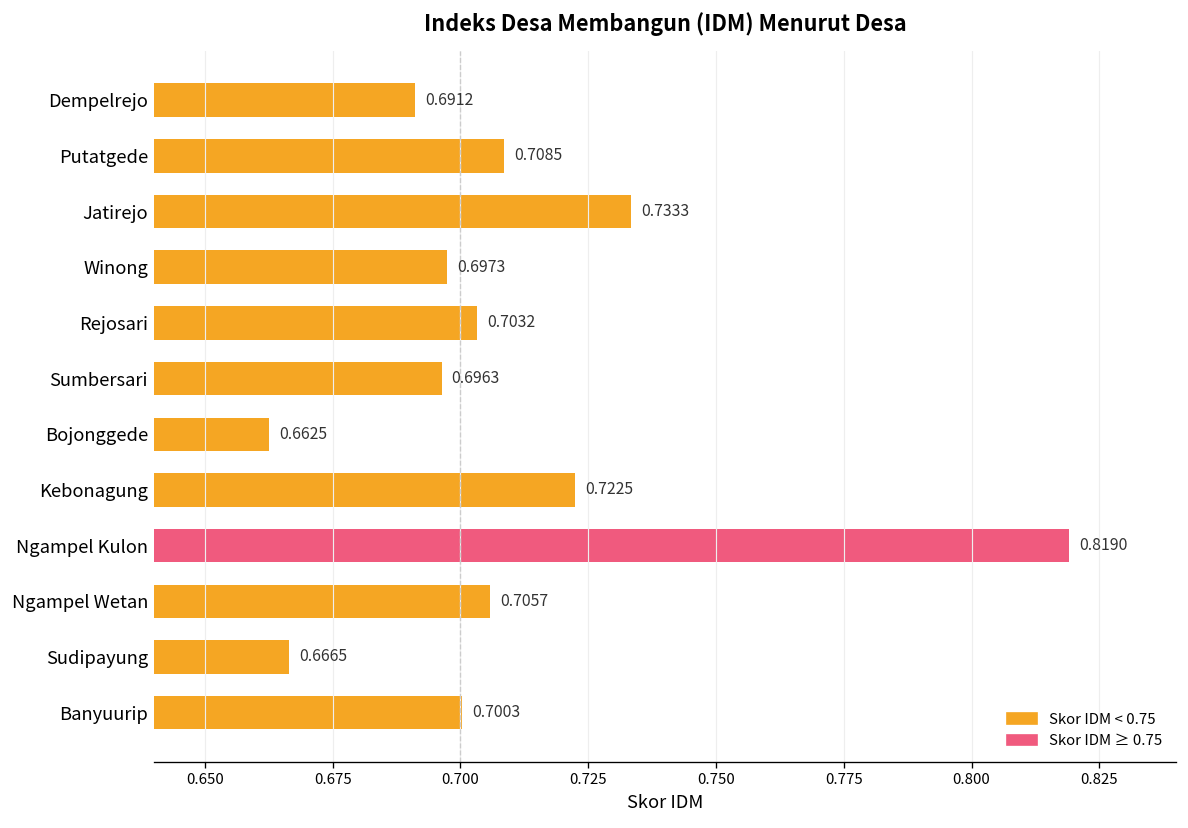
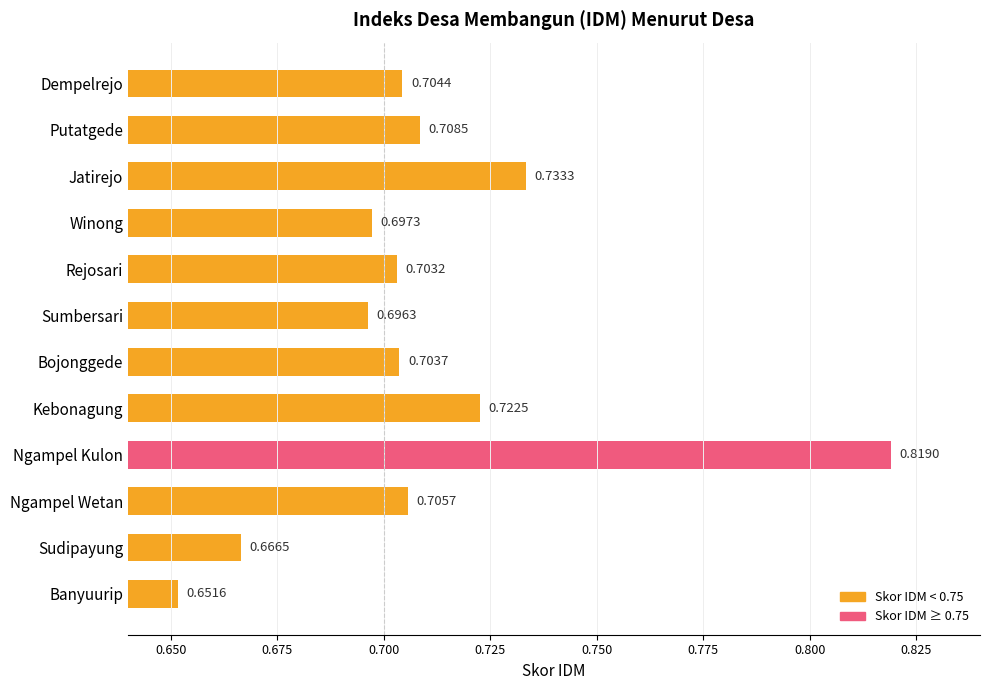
  {
-   "Dempelrejo": 0.6912,
+   "Dempelrejo": 0.7044,
    "Putatgede": 0.7085,
    "Jatirejo": 0.7333,
    "Winong": 0.6973,
    "Rejosari": 0.7032,
    "Sumbersari": 0.6963,
-   "Bojonggede": 0.6625,
+   "Bojonggede": 0.7037,
    "Kebonagung": 0.7225,
    "Ngampel Kulon": 0.8190,
    "Ngampel Wetan": 0.7057,
    "Sudipayung": 0.6665,
-   "Banyuurip": 0.7003
+   "Banyuurip": 0.6516
  }
